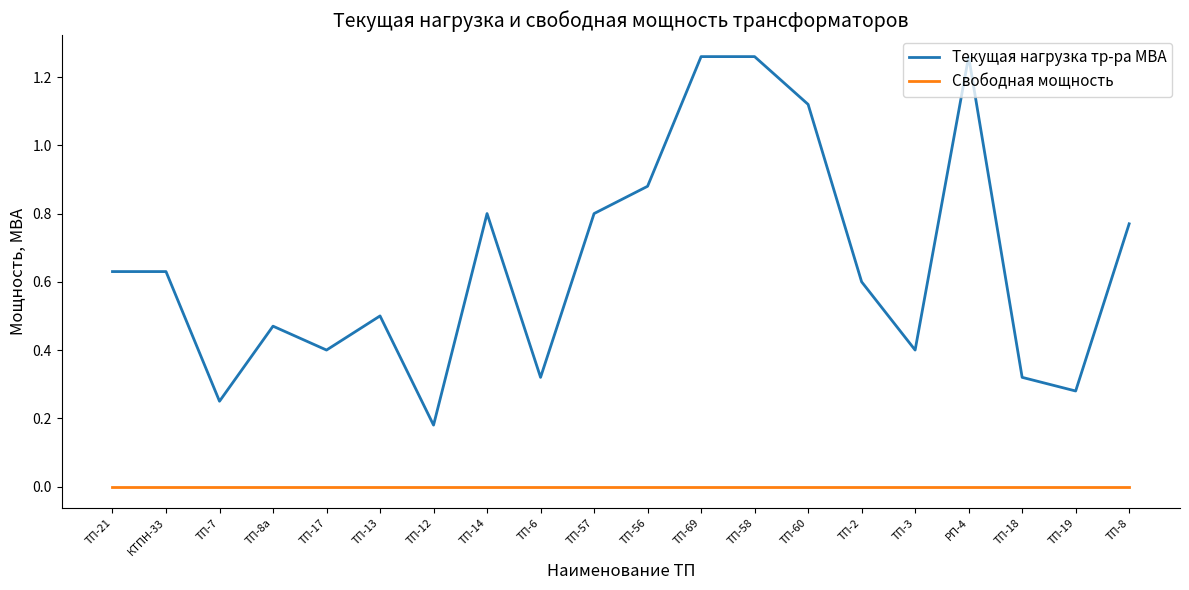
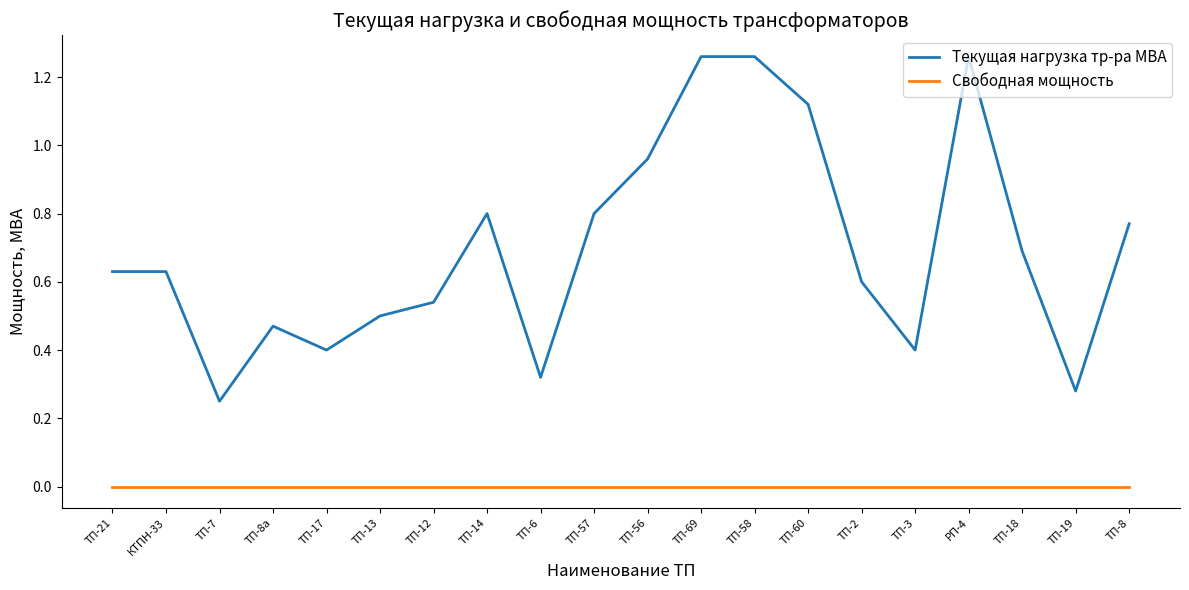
  {
    "Текущая нагрузка тр-ра МВА": {
      "ТП-21": 0.63,
      "КТПН-33": 0.63,
      "ТП-7": 0.25,
      "ТП-8а": 0.47,
      "ТП-17": 0.40,
      "ТП-13": 0.50,
-     "ТП-12": 0.18,
+     "ТП-12": 0.54,
      "ТП-14": 0.80,
      "ТП-6": 0.32,
      "ТП-57": 0.80,
-     "ТП-56": 0.88,
+     "ТП-56": 0.96,
      "ТП-69": 1.26,
      "ТП-58": 1.26,
      "ТП-60": 1.12,
      "ТП-2": 0.60,
      "ТП-3": 0.40,
-     "ТП-18": 0.32,
+     "ТП-18": 0.69,
      "ТП-19": 0.28,
      "ТП-8": 0.77
    },
    "Свободная мощность": {
      "ТП-21": 0.00,
      "КТПН-33": 0.00,
      "ТП-7": 0.00,
      "ТП-8а": 0.00,
      "ТП-17": 0.00,
      "ТП-13": 0.00,
      "ТП-12": 0.00,
      "ТП-14": 0.00,
      "ТП-6": 0.00,
      "ТП-57": 0.00,
      "ТП-56": 0.00,
      "ТП-69": 0.00,
      "ТП-58": 0.00,
      "ТП-60": 0.00,
      "ТП-2": 0.00,
      "ТП-3": 0.00,
      "РП-4": 0.00,
      "ТП-18": 0.00,
      "ТП-19": 0.00,
      "ТП-8": 0.00
    }
  }
